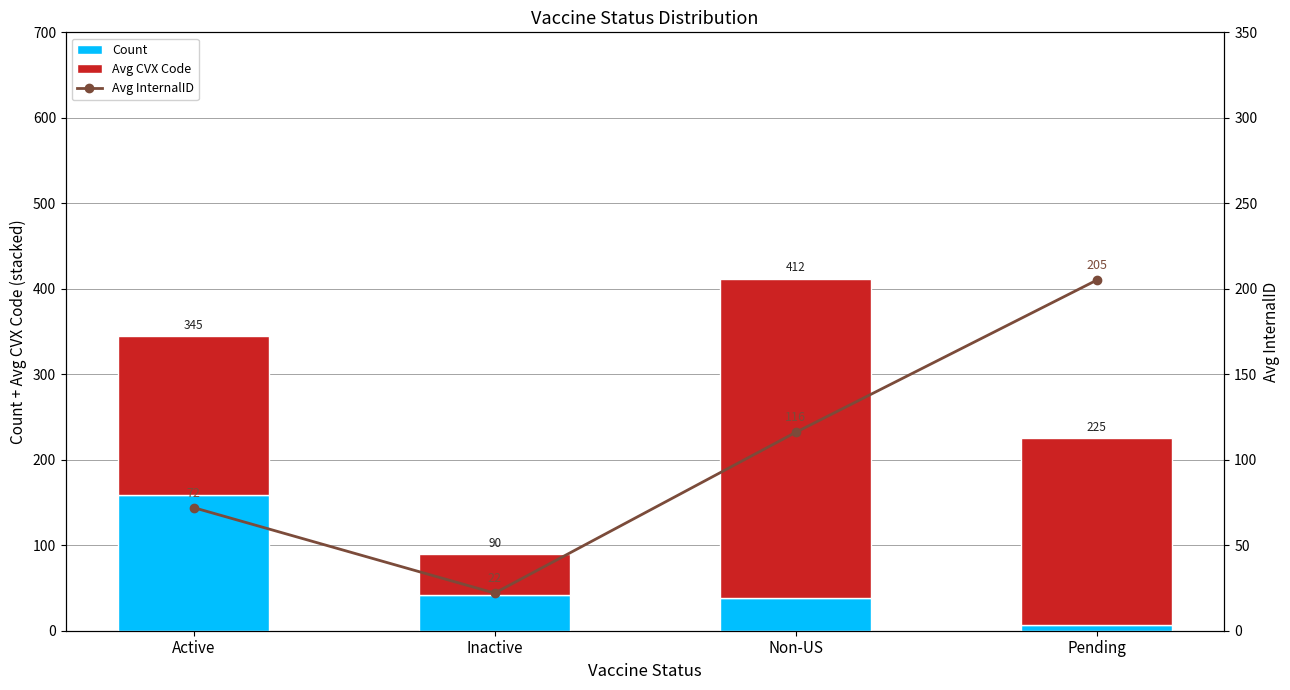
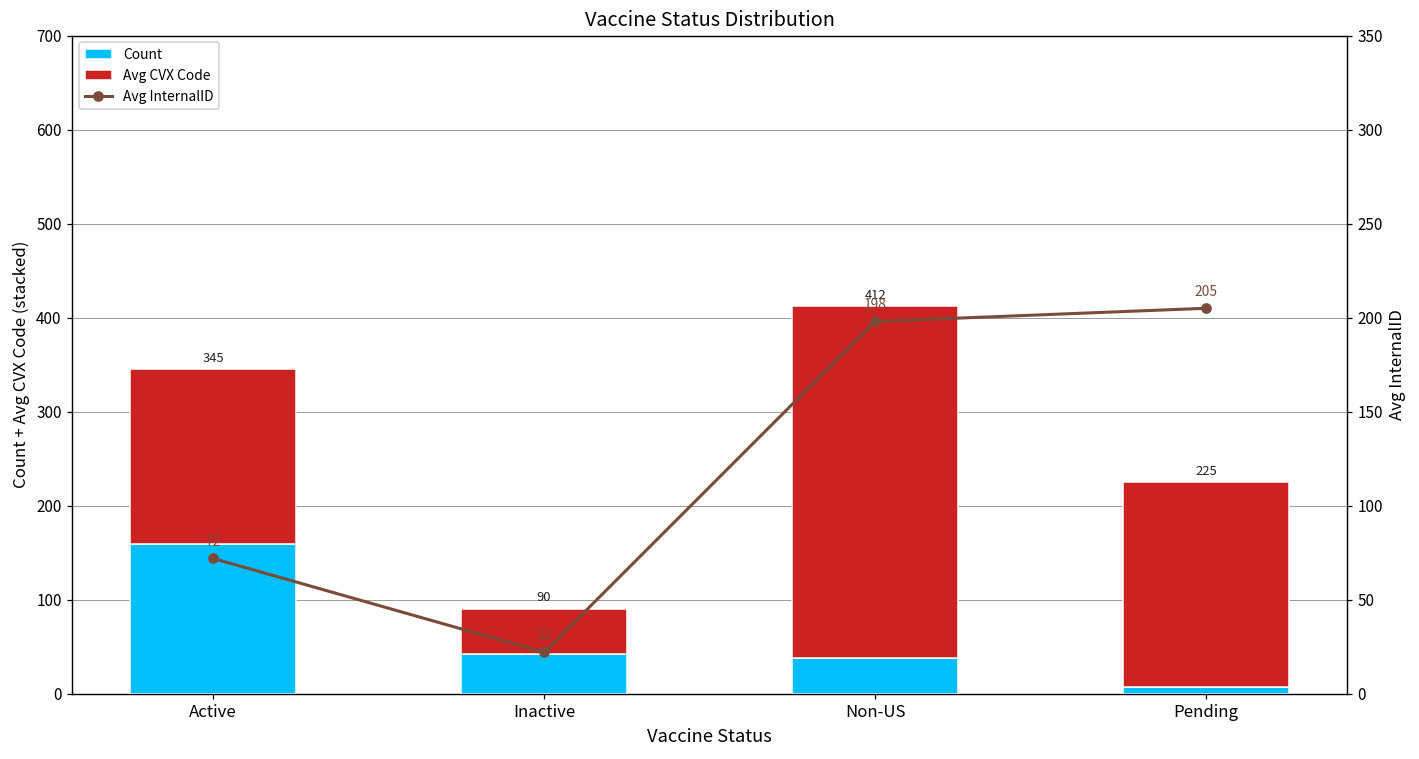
  {
    "Avg InternalID": {
      "Active": 72,
      "Inactive": 22,
-     "Non-US": 116,
+     "Non-US": 198,
      "Pending": 205
    }
  }
